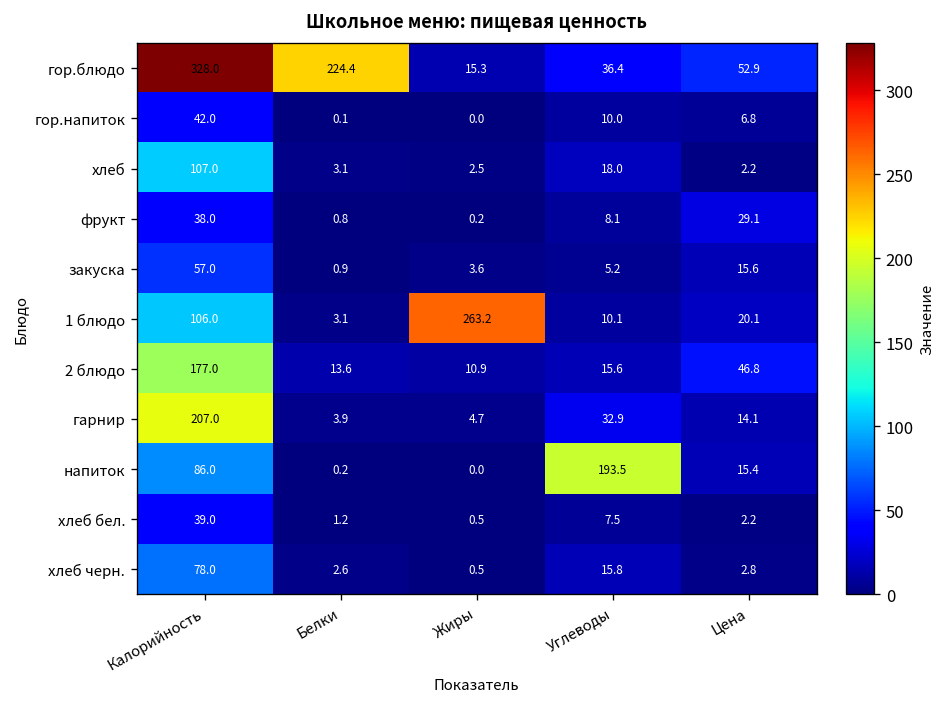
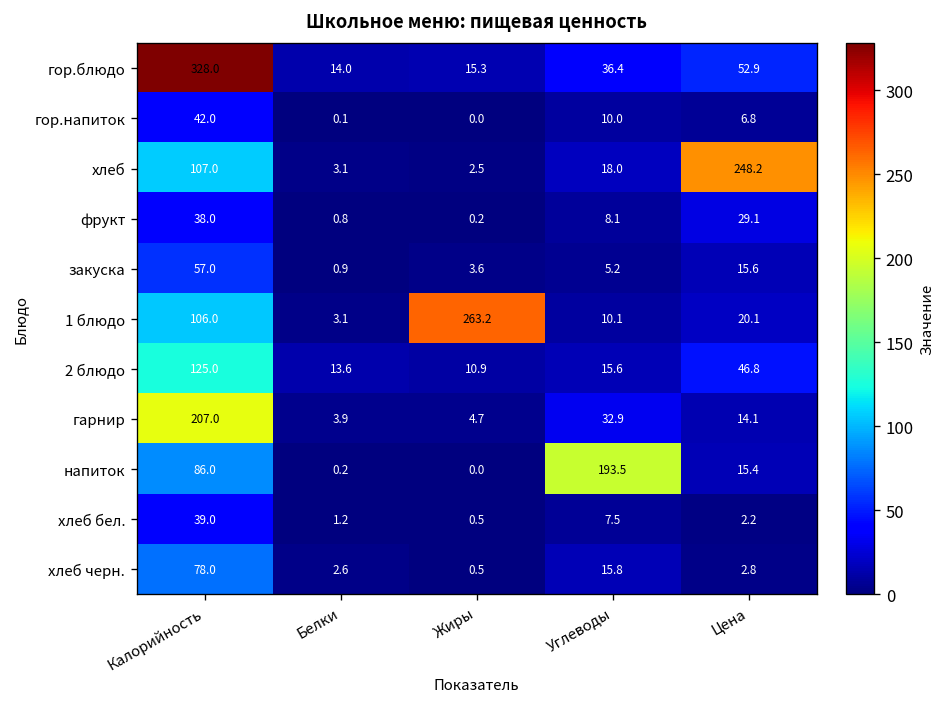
  {
    "гор.блюдо": {
      "Калорийность": 328.0,
-     "Белки": 224.4,
+     "Белки": 14.0,
      "Жиры": 15.3,
      "Углеводы": 36.4,
      "Цена": 52.9
    },
    "гор.напиток": {
      "Калорийность": 42.0,
      "Белки": 0.1,
      "Жиры": 0.0,
      "Углеводы": 10.0,
      "Цена": 6.8
    },
    "хлеб": {
      "Калорийность": 107.0,
      "Белки": 3.1,
      "Жиры": 2.5,
      "Углеводы": 18.0,
-     "Цена": 2.2
+     "Цена": 248.2
    },
    "фрукт": {
      "Калорийность": 38.0,
      "Белки": 0.8,
      "Жиры": 0.2,
      "Углеводы": 8.1,
      "Цена": 29.1
    },
    "закуска": {
      "Калорийность": 57.0,
      "Белки": 0.9,
      "Жиры": 3.6,
      "Углеводы": 5.2,
      "Цена": 15.6
    },
    "1 блюдо": {
      "Калорийность": 106.0,
      "Белки": 3.1,
      "Жиры": 263.2,
      "Углеводы": 10.1,
      "Цена": 20.1
    },
    "2 блюдо": {
-     "Калорийность": 177.0,
+     "Калорийность": 125.0,
      "Белки": 13.6,
      "Жиры": 10.9,
      "Углеводы": 15.6,
      "Цена": 46.8
    },
    "гарнир": {
      "Калорийность": 207.0,
      "Белки": 3.9,
      "Жиры": 4.7,
      "Углеводы": 32.9,
      "Цена": 14.1
    },
    "напиток": {
      "Калорийность": 86.0,
      "Белки": 0.2,
      "Жиры": 0.0,
      "Углеводы": 193.5,
      "Цена": 15.4
    },
    "хлеб бел.": {
      "Калорийность": 39.0,
      "Белки": 1.2,
      "Жиры": 0.5,
      "Углеводы": 7.5,
      "Цена": 2.2
    },
    "хлеб черн.": {
      "Калорийность": 78.0,
      "Белки": 2.6,
      "Жиры": 0.5,
      "Углеводы": 15.8,
      "Цена": 2.8
    }
  }
